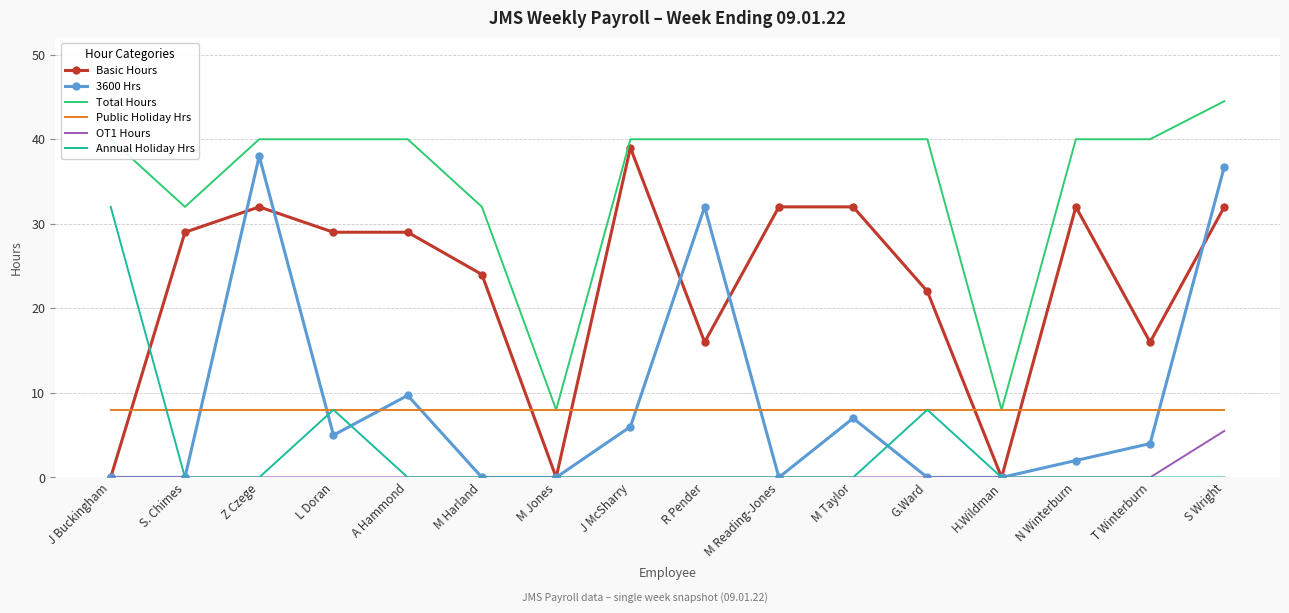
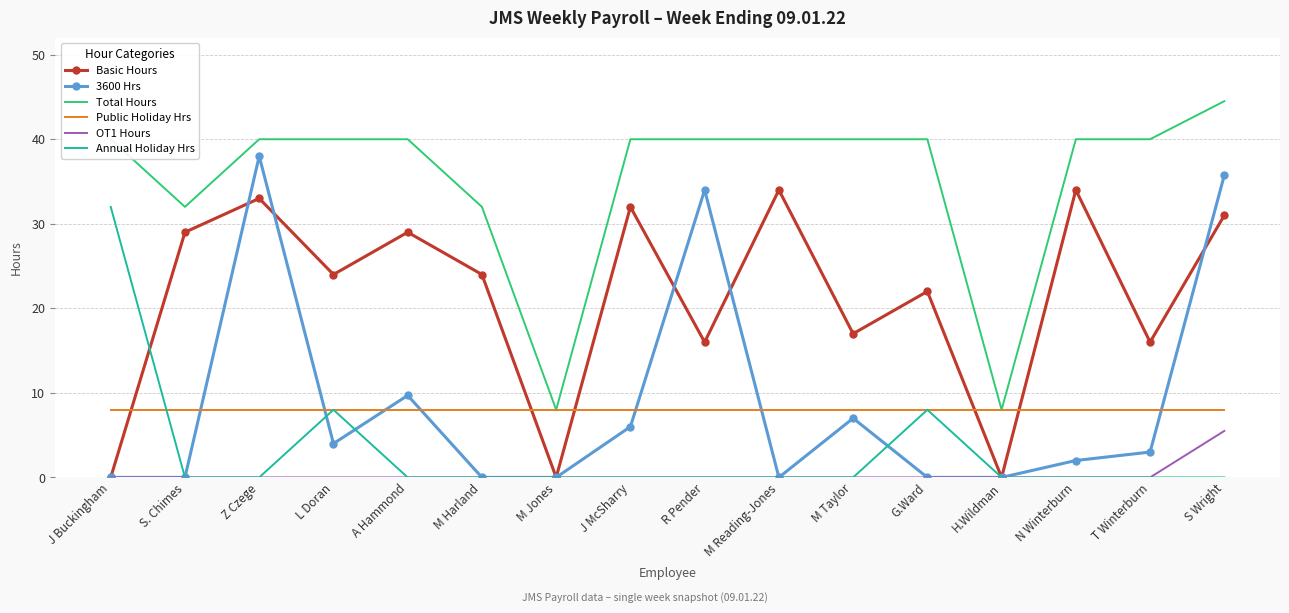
  {
    "Basic Hours": {
      "S. Chimes": 29,
-     "Z Czege": 32,
-     "L Doran": 29,
+     "Z Czege": 33,
+     "L Doran": 24,
      "A Hammond": 29,
      "M Harland": 24,
-     "J McSharry": 39,
+     "J McSharry": 32,
      "R Pender": 16,
-     "M Reading-Jones": 32,
-     "M Taylor": 32,
+     "M Reading-Jones": 34,
+     "M Taylor": 17,
      "G.Ward": 22,
-     "N Winterburn": 32,
+     "N Winterburn": 34,
      "T Winterburn": 16,
-     "S Wright": 32
+     "S Wright": 31
    },
    "3600 Hrs": {
      "Z Czege": 38,
-     "L Doran": 5,
+     "L Doran": 4,
      "A Hammond": 10,
      "J McSharry": 6,
-     "R Pender": 32,
+     "R Pender": 34,
      "M Taylor": 7,
      "N Winterburn": 2,
-     "T Winterburn": 4,
-     "S Wright": 37
+     "T Winterburn": 3,
+     "S Wright": 36
    },
    "Public Holiday Hrs": {
      "J Buckingham": 8,
      "S. Chimes": 8,
      "Z Czege": 8,
      "A Hammond": 8,
      "M Harland": 8,
      "J McSharry": 8,
      "R Pender": 8,
      "M Reading-Jones": 8,
      "M Taylor": 8,
      "N Winterburn": 8,
      "T Winterburn": 8,
      "S Wright": 8
    },
    "OT1 Hours": {
      "L Doran": 0,
      "S Wright": 6
    }
  }
